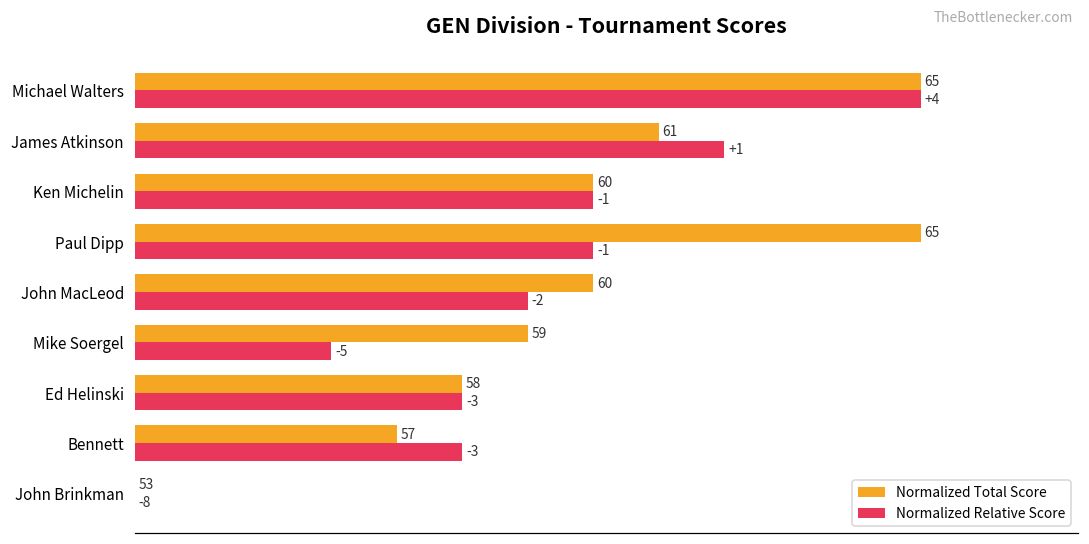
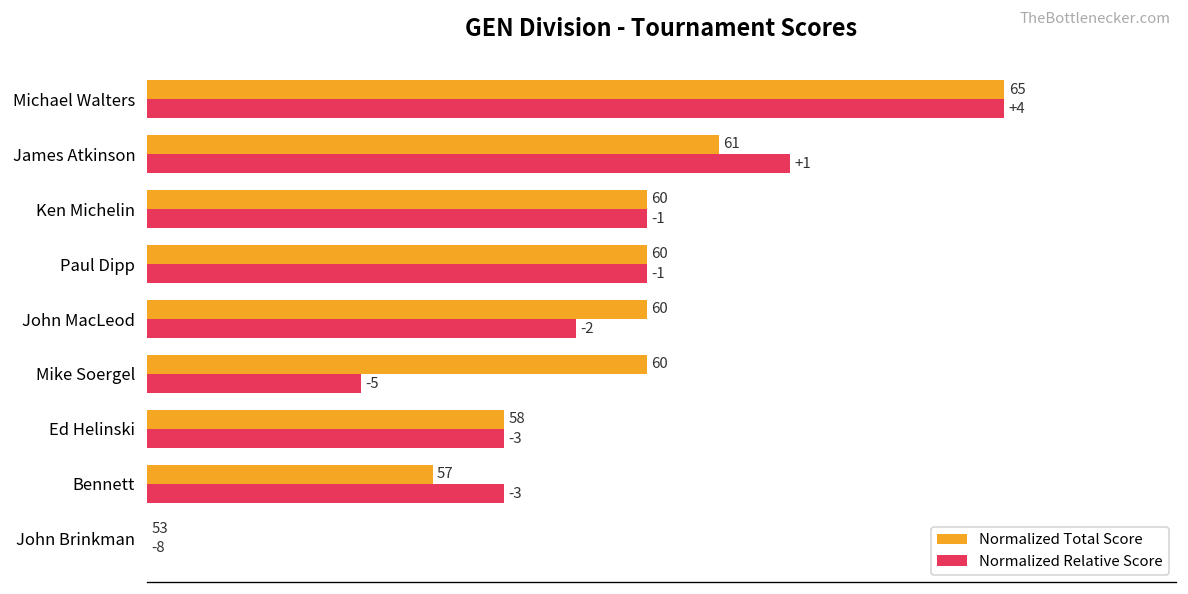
  {
    "Normalized Total Score": {
-     "Paul Dipp": 65,
-     "Mike Soergel": 59
+     "Paul Dipp": 60,
+     "Mike Soergel": 60
    }
  }
